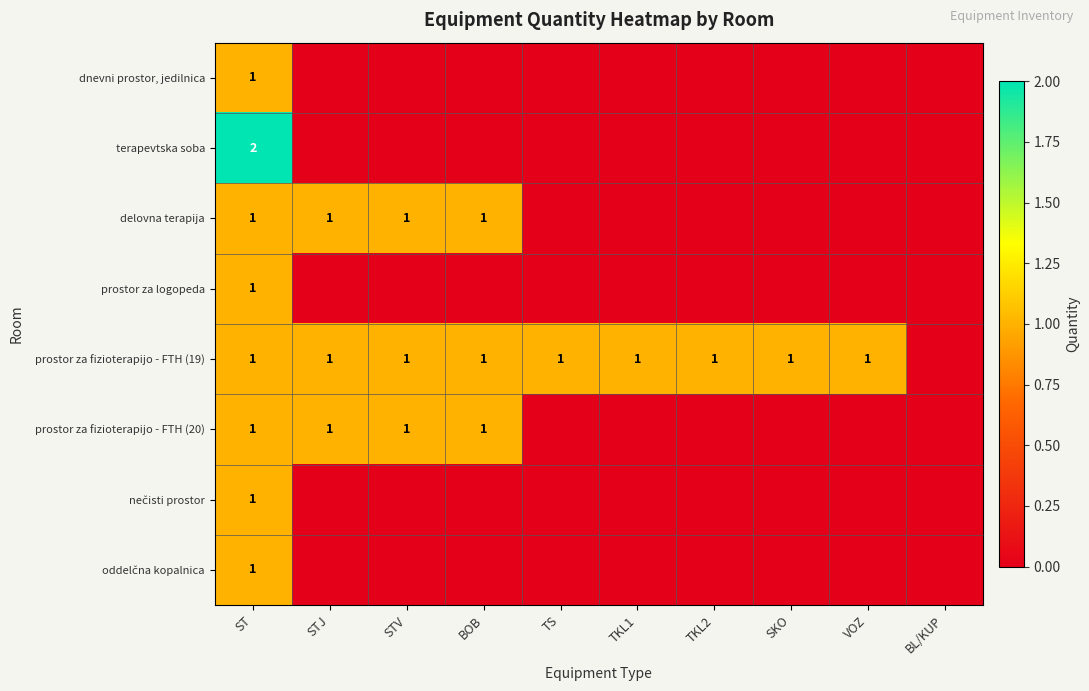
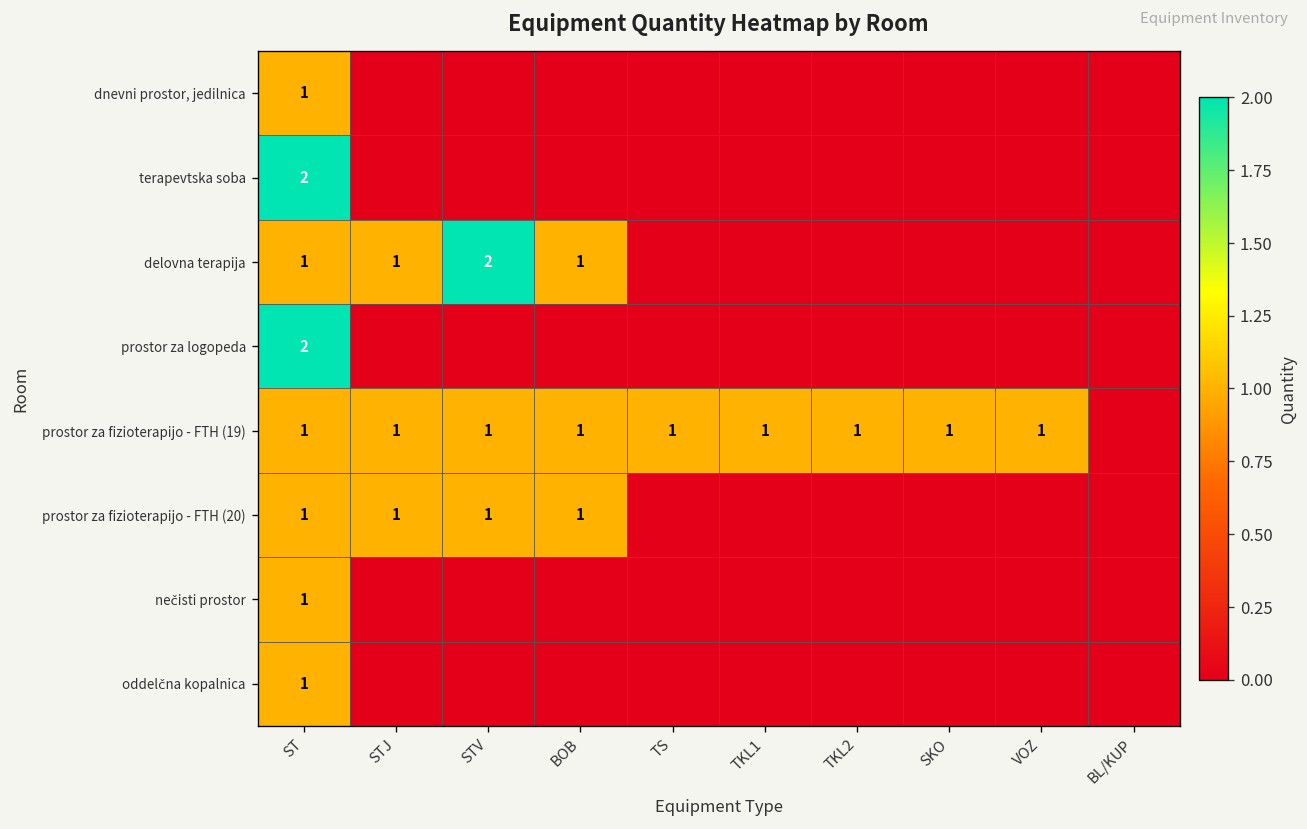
  {
    "dnevni prostor, jedilnica": {
      "ST": 1
    },
    "terapevtska soba": {
      "ST": 2
    },
    "delovna terapija": {
      "ST": 1,
      "STJ": 1,
-     "STV": 1,
+     "STV": 2,
      "BOB": 1
    },
    "prostor za logopeda": {
-     "ST": 1
+     "ST": 2
    },
    "prostor za fizioterapijo - FTH (19)": {
      "ST": 1,
      "STJ": 1,
      "STV": 1,
      "BOB": 1,
      "TS": 1,
      "TKL1": 1,
      "TKL2": 1,
      "SKO": 1,
      "VOZ": 1
    },
    "prostor za fizioterapijo - FTH (20)": {
      "ST": 1,
      "STJ": 1,
      "STV": 1,
      "BOB": 1
    },
    "nečisti prostor": {
      "ST": 1
    },
    "oddelčna kopalnica": {
      "ST": 1
    }
  }
